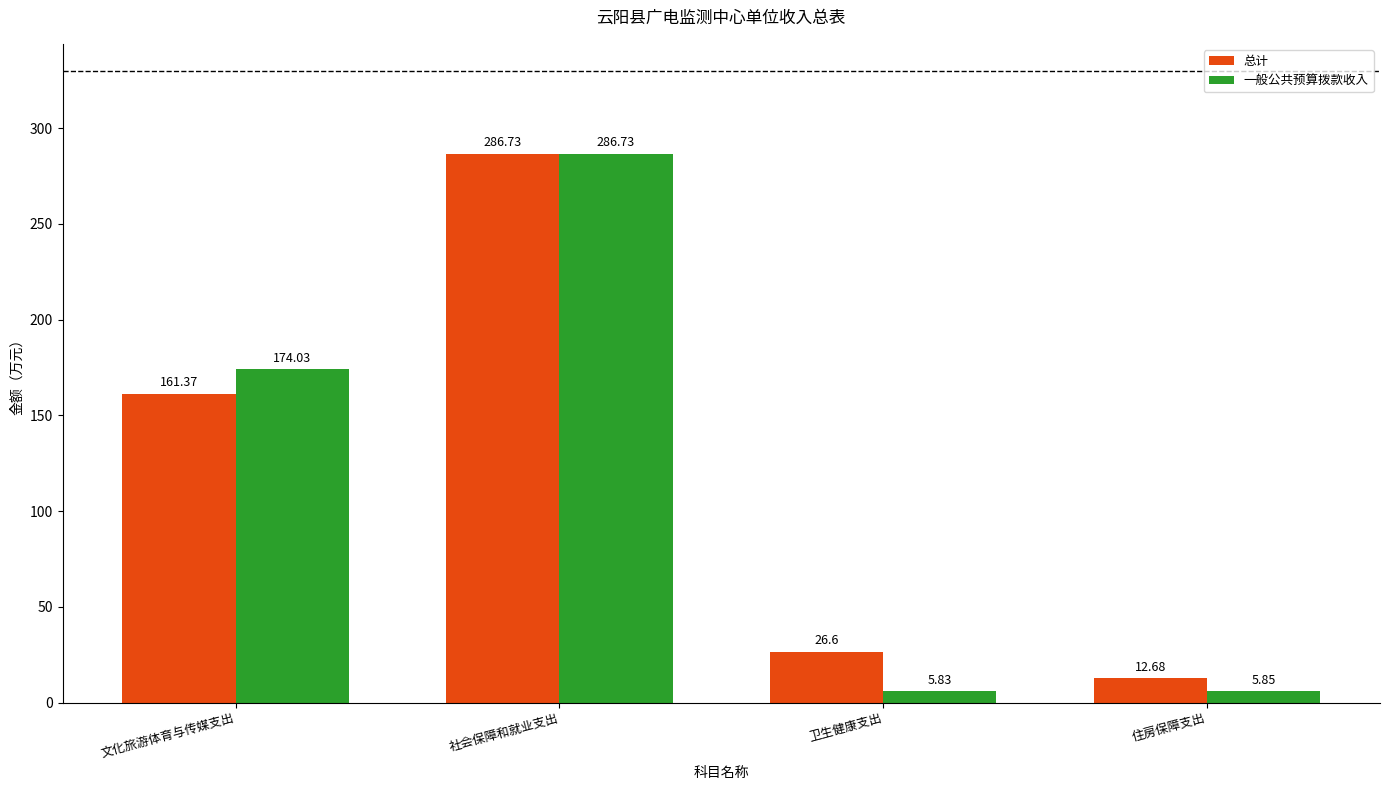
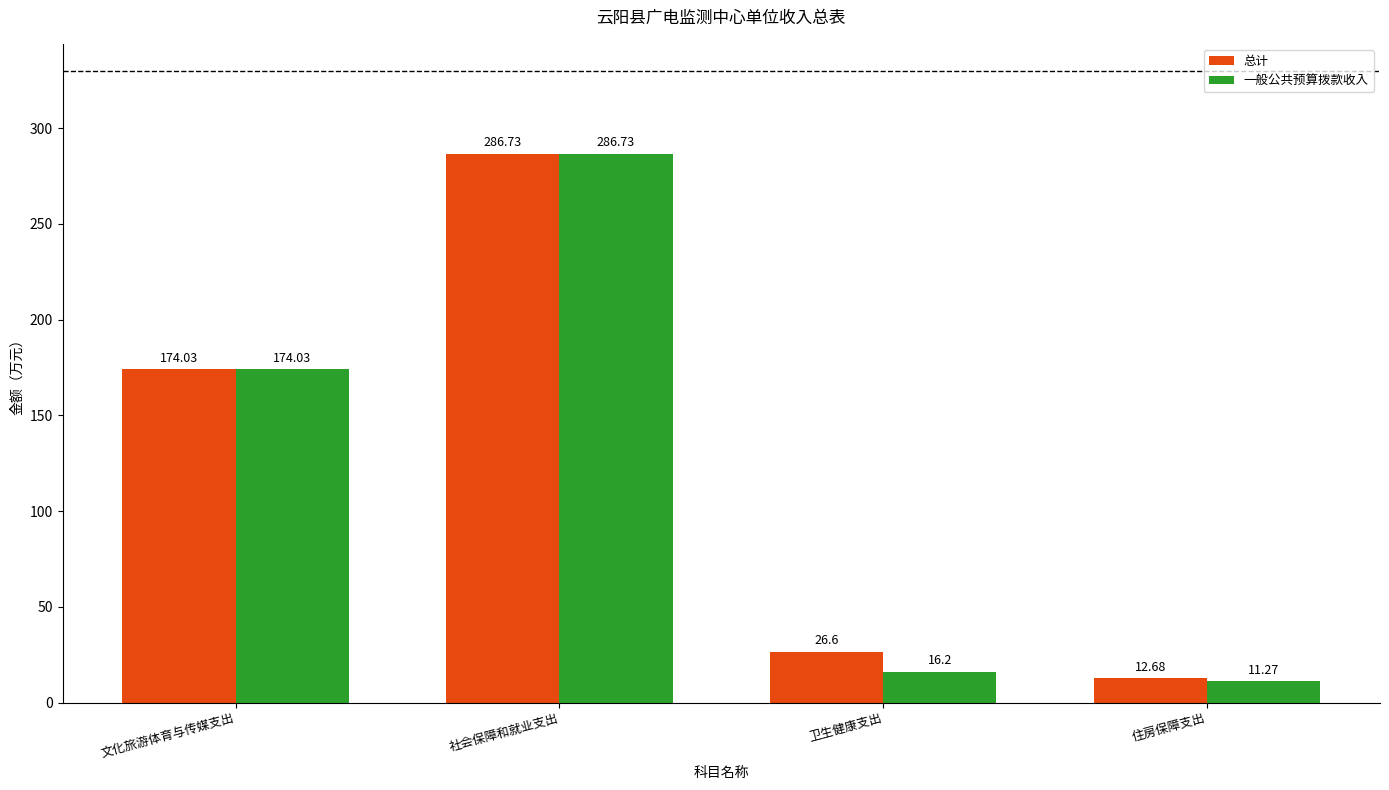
  {
    "总计": {
-     "文化旅游体育与传媒支出": 161.37,
+     "文化旅游体育与传媒支出": 174.03,
      "社会保障和就业支出": 286.73,
      "卫生健康支出": 26.6,
      "住房保障支出": 12.68
    },
    "一般公共预算拨款收入": {
      "文化旅游体育与传媒支出": 174.03,
      "社会保障和就业支出": 286.73,
-     "卫生健康支出": 5.83,
-     "住房保障支出": 5.85
+     "卫生健康支出": 16.2,
+     "住房保障支出": 11.27
    }
  }
